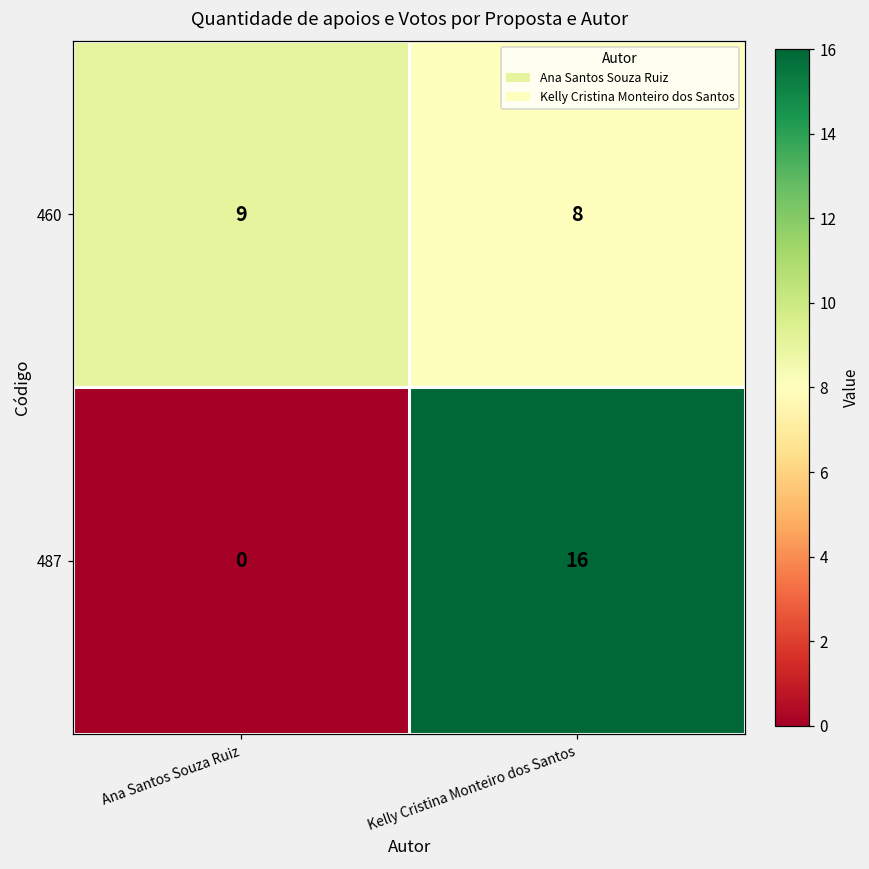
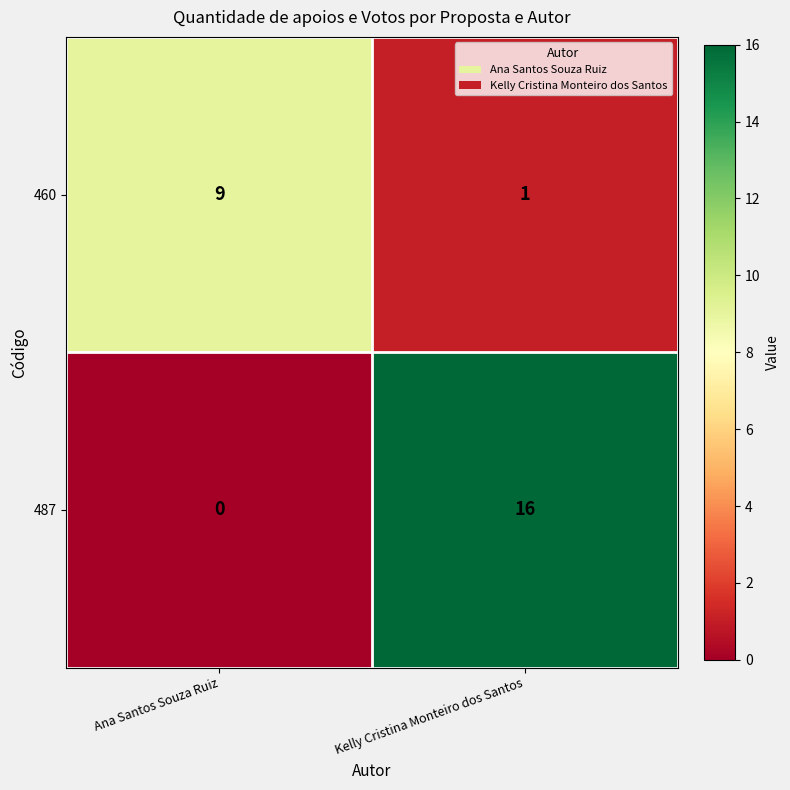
  {
    "460": {
      "Ana Santos Souza Ruiz": 9,
-     "Kelly Cristina Monteiro dos Santos": 8
+     "Kelly Cristina Monteiro dos Santos": 1
    },
    "487": {
      "Ana Santos Souza Ruiz": 0,
      "Kelly Cristina Monteiro dos Santos": 16
    }
  }
